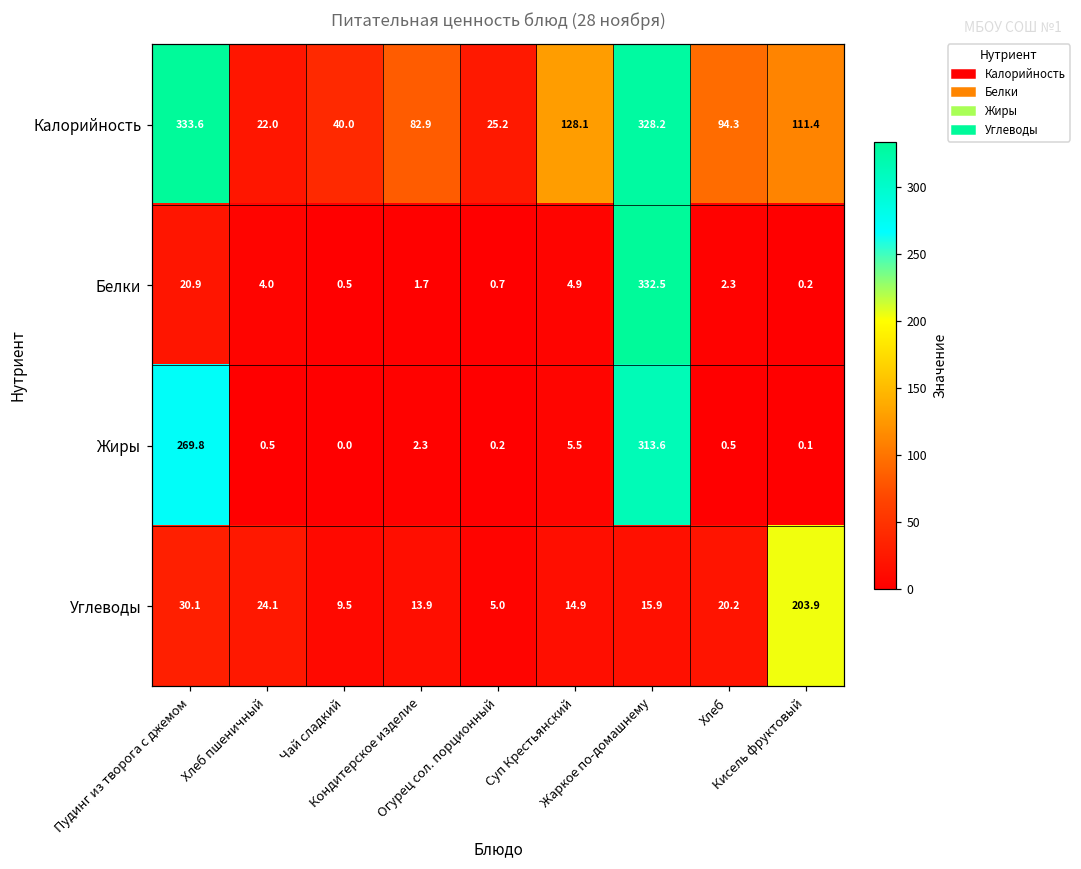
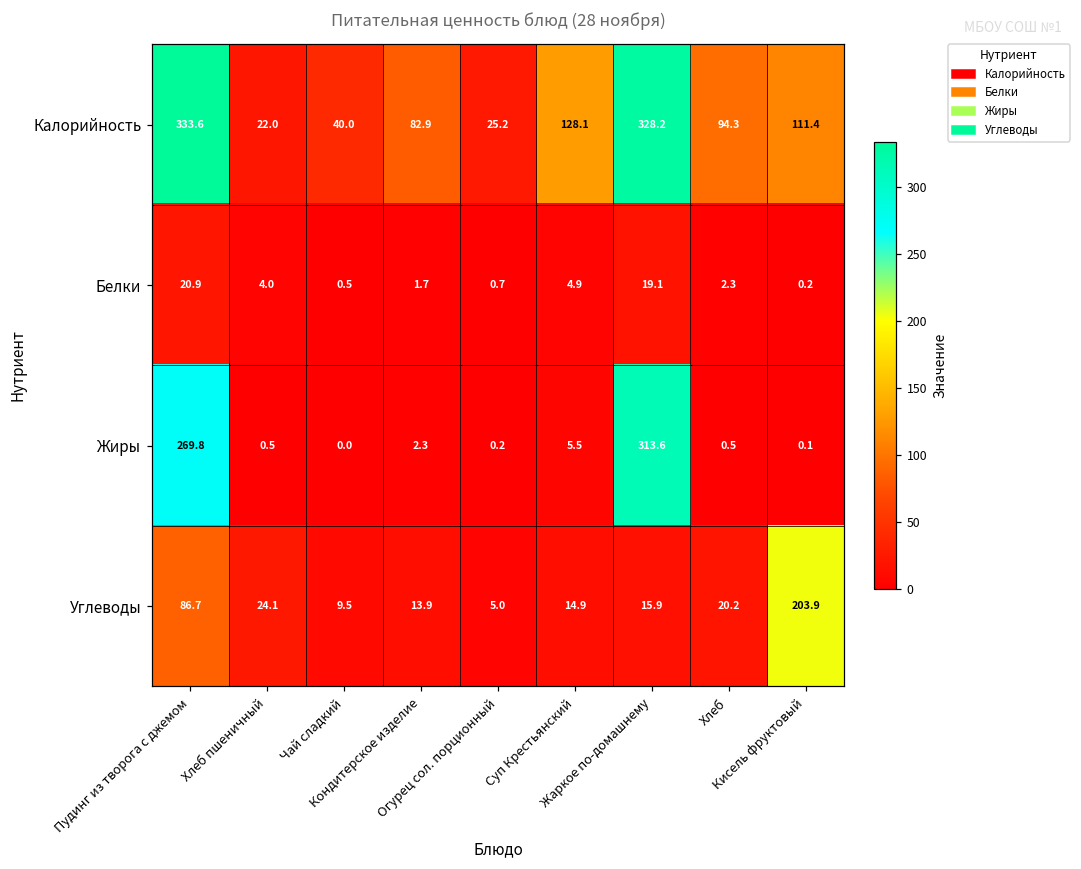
  {
    "Калорийность": {
      "Пудинг из творога с джемом": 333.6,
      "Хлеб пшеничный": 22.0,
      "Чай сладкий": 40.0,
      "Кондитерское изделие": 82.9,
      "Огурец сол. порционный": 25.2,
      "Суп Крестьянский": 128.1,
      "Жаркое по-домашнему": 328.2,
      "Хлеб": 94.3,
      "Кисель фруктовый": 111.4
    },
    "Белки": {
      "Пудинг из творога с джемом": 20.9,
      "Хлеб пшеничный": 4.0,
      "Чай сладкий": 0.5,
      "Кондитерское изделие": 1.7,
      "Огурец сол. порционный": 0.7,
      "Суп Крестьянский": 4.9,
-     "Жаркое по-домашнему": 332.5,
+     "Жаркое по-домашнему": 19.1,
      "Хлеб": 2.3,
      "Кисель фруктовый": 0.2
    },
    "Жиры": {
      "Пудинг из творога с джемом": 269.8,
      "Хлеб пшеничный": 0.5,
      "Чай сладкий": 0.0,
      "Кондитерское изделие": 2.3,
      "Огурец сол. порционный": 0.2,
      "Суп Крестьянский": 5.5,
      "Жаркое по-домашнему": 313.6,
      "Хлеб": 0.5,
      "Кисель фруктовый": 0.1
    },
    "Углеводы": {
-     "Пудинг из творога с джемом": 30.1,
+     "Пудинг из творога с джемом": 86.7,
      "Хлеб пшеничный": 24.1,
      "Чай сладкий": 9.5,
      "Кондитерское изделие": 13.9,
      "Огурец сол. порционный": 5.0,
      "Суп Крестьянский": 14.9,
      "Жаркое по-домашнему": 15.9,
      "Хлеб": 20.2,
      "Кисель фруктовый": 203.9
    }
  }
